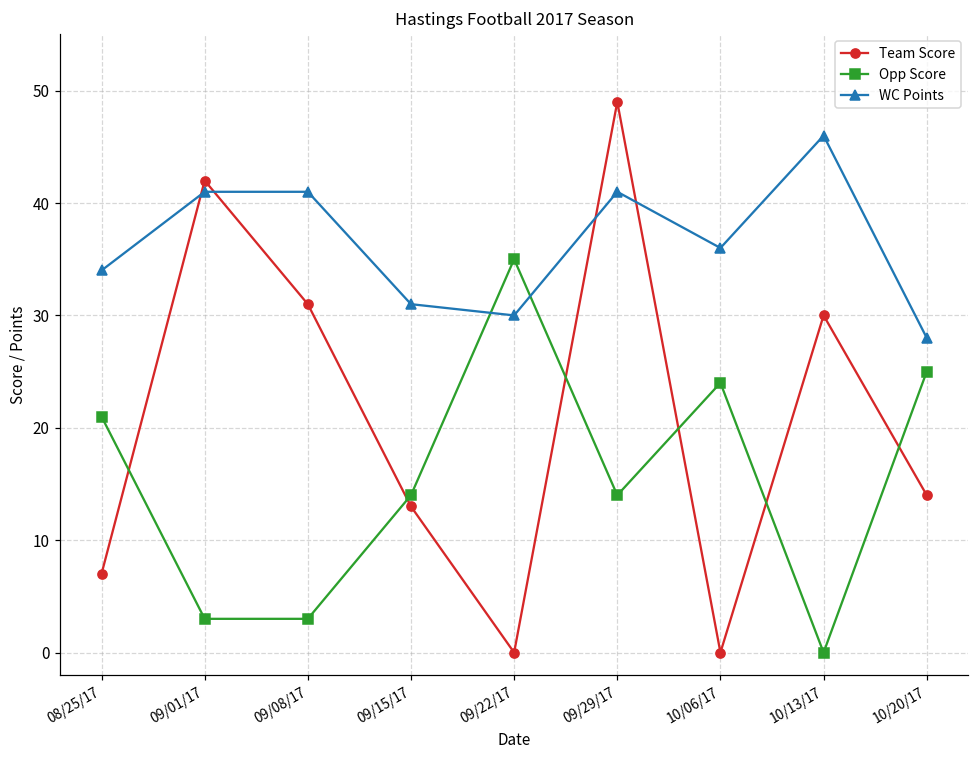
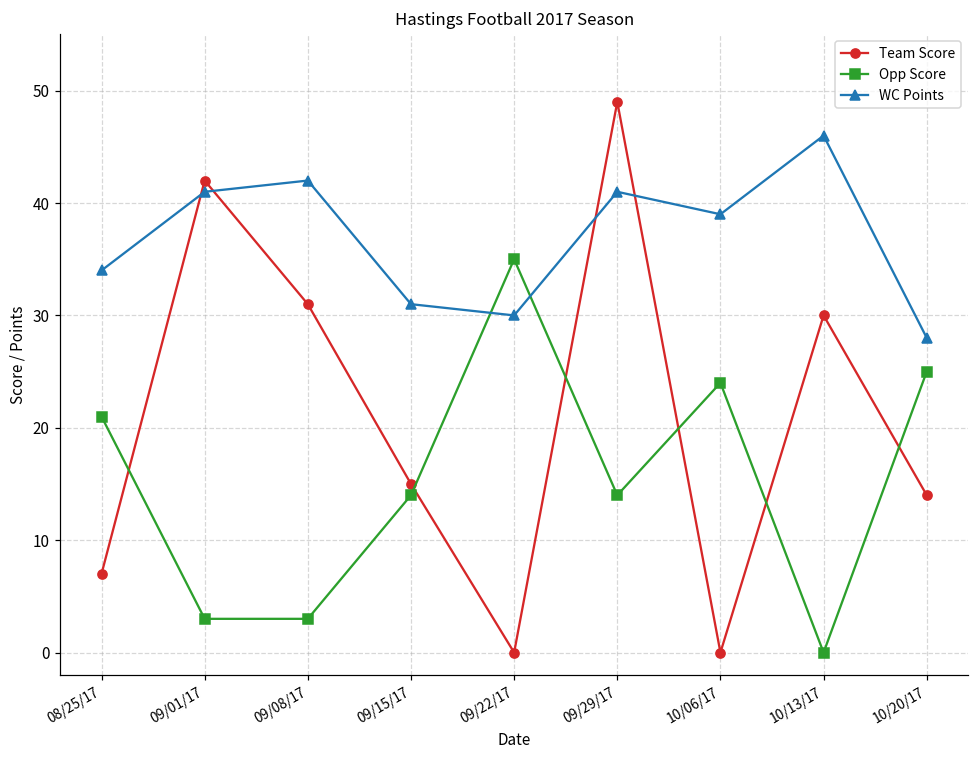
  {
    "Team Score": {
      "08/25/17": 7,
      "09/01/17": 42,
      "09/08/17": 31,
-     "09/15/17": 13,
+     "09/15/17": 15,
      "09/22/17": 0,
      "09/29/17": 49,
      "10/06/17": 0,
      "10/13/17": 30,
      "10/20/17": 14
    },
    "Opp Score": {
      "08/25/17": 21,
      "09/01/17": 3,
      "09/08/17": 3,
      "09/15/17": 14,
      "09/22/17": 35,
      "09/29/17": 14,
      "10/06/17": 24,
      "10/13/17": 0,
      "10/20/17": 25
    },
    "WC Points": {
      "08/25/17": 34,
      "09/01/17": 41,
-     "09/08/17": 41,
+     "09/08/17": 42,
      "09/15/17": 31,
      "09/22/17": 30,
      "09/29/17": 41,
-     "10/06/17": 36,
+     "10/06/17": 39,
      "10/13/17": 46,
      "10/20/17": 28
    }
  }
